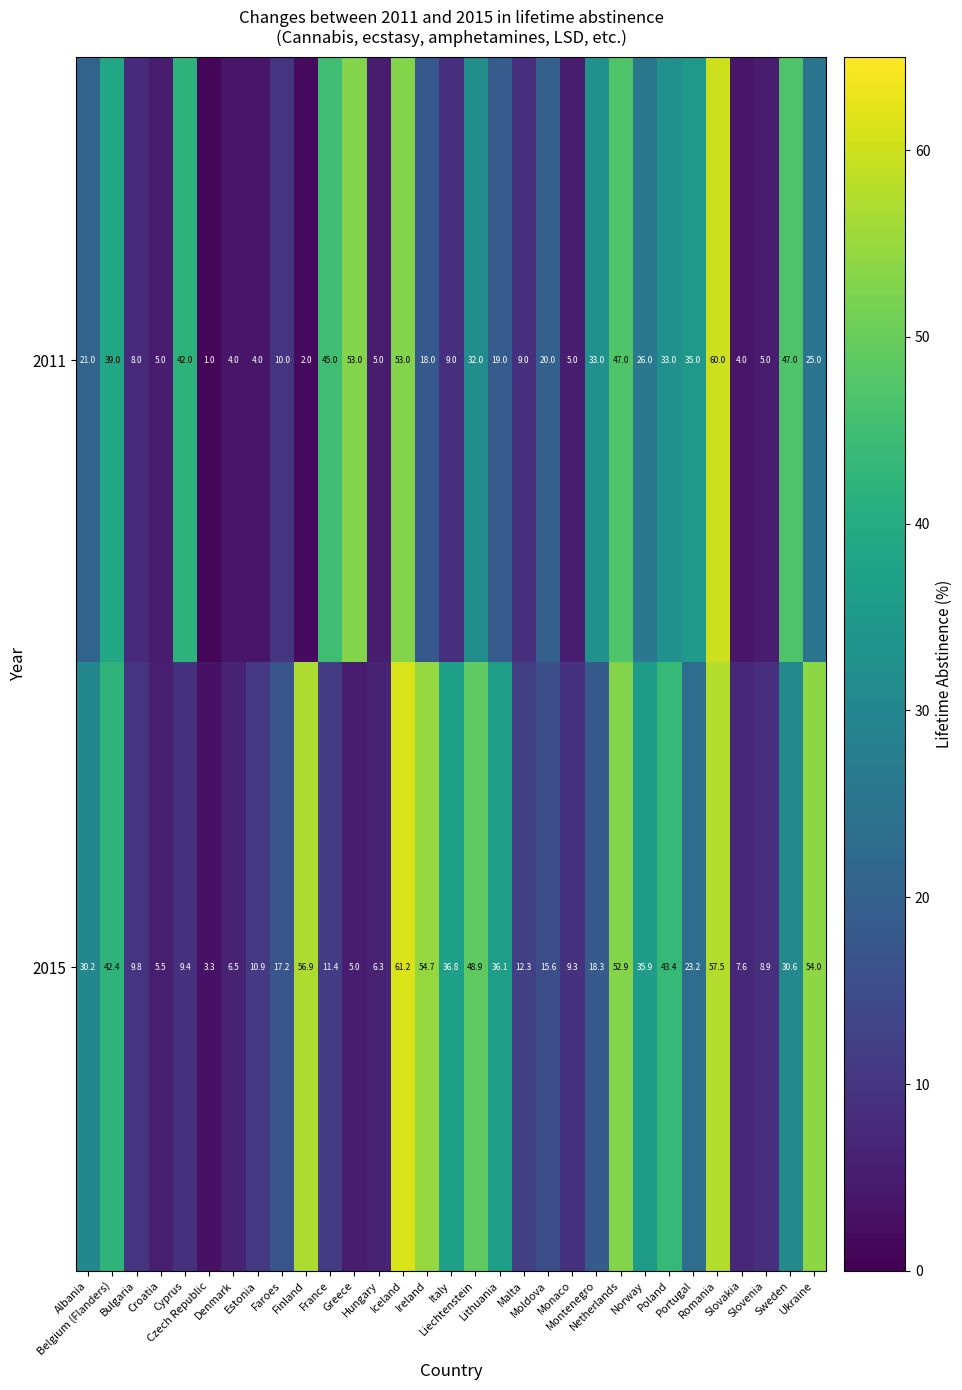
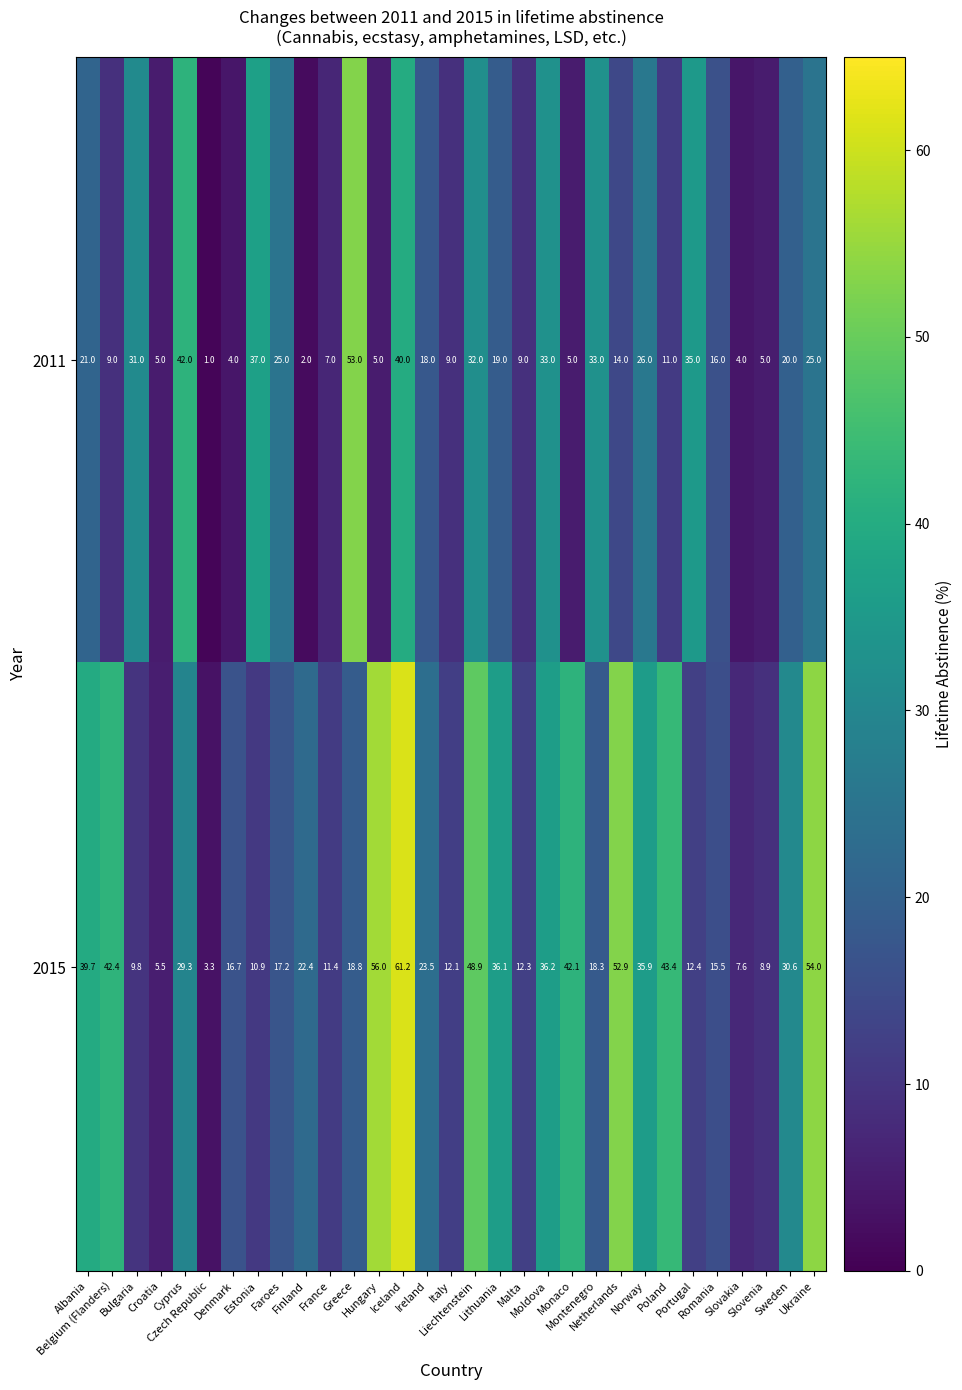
  {
    "2011": {
      "Albania": 21.0,
-     "Belgium (Flanders)": 39.0,
-     "Bulgaria": 8.0,
+     "Belgium (Flanders)": 9.0,
+     "Bulgaria": 31.0,
      "Croatia": 5.0,
      "Cyprus": 42.0,
      "Czech Republic": 1.0,
      "Denmark": 4.0,
-     "Estonia": 4.0,
-     "Faroes": 10.0,
+     "Estonia": 37.0,
+     "Faroes": 25.0,
      "Finland": 2.0,
-     "France": 45.0,
+     "France": 7.0,
      "Greece": 53.0,
      "Hungary": 5.0,
-     "Iceland": 53.0,
+     "Iceland": 40.0,
      "Ireland": 18.0,
      "Italy": 9.0,
      "Liechtenstein": 32.0,
      "Lithuania": 19.0,
      "Malta": 9.0,
-     "Moldova": 20.0,
+     "Moldova": 33.0,
      "Monaco": 5.0,
      "Montenegro": 33.0,
-     "Netherlands": 47.0,
+     "Netherlands": 14.0,
      "Norway": 26.0,
-     "Poland": 33.0,
+     "Poland": 11.0,
      "Portugal": 35.0,
-     "Romania": 60.0,
+     "Romania": 16.0,
      "Slovakia": 4.0,
      "Slovenia": 5.0,
-     "Sweden": 47.0,
+     "Sweden": 20.0,
      "Ukraine": 25.0
    },
    "2015": {
-     "Albania": 30.2,
+     "Albania": 39.7,
      "Belgium (Flanders)": 42.4,
      "Bulgaria": 9.8,
      "Croatia": 5.5,
-     "Cyprus": 9.4,
+     "Cyprus": 29.3,
      "Czech Republic": 3.3,
-     "Denmark": 6.5,
+     "Denmark": 16.7,
      "Estonia": 10.9,
      "Faroes": 17.2,
-     "Finland": 56.9,
+     "Finland": 22.4,
      "France": 11.4,
-     "Greece": 5.0,
-     "Hungary": 6.3,
+     "Greece": 18.8,
+     "Hungary": 56.0,
      "Iceland": 61.2,
-     "Ireland": 54.7,
-     "Italy": 36.8,
+     "Ireland": 23.5,
+     "Italy": 12.1,
      "Liechtenstein": 48.9,
      "Lithuania": 36.1,
      "Malta": 12.3,
-     "Moldova": 15.6,
-     "Monaco": 9.3,
+     "Moldova": 36.2,
+     "Monaco": 42.1,
      "Montenegro": 18.3,
      "Netherlands": 52.9,
      "Norway": 35.9,
      "Poland": 43.4,
-     "Portugal": 23.2,
-     "Romania": 57.5,
+     "Portugal": 12.4,
+     "Romania": 15.5,
      "Slovakia": 7.6,
      "Slovenia": 8.9,
      "Sweden": 30.6,
      "Ukraine": 54.0
    }
  }
